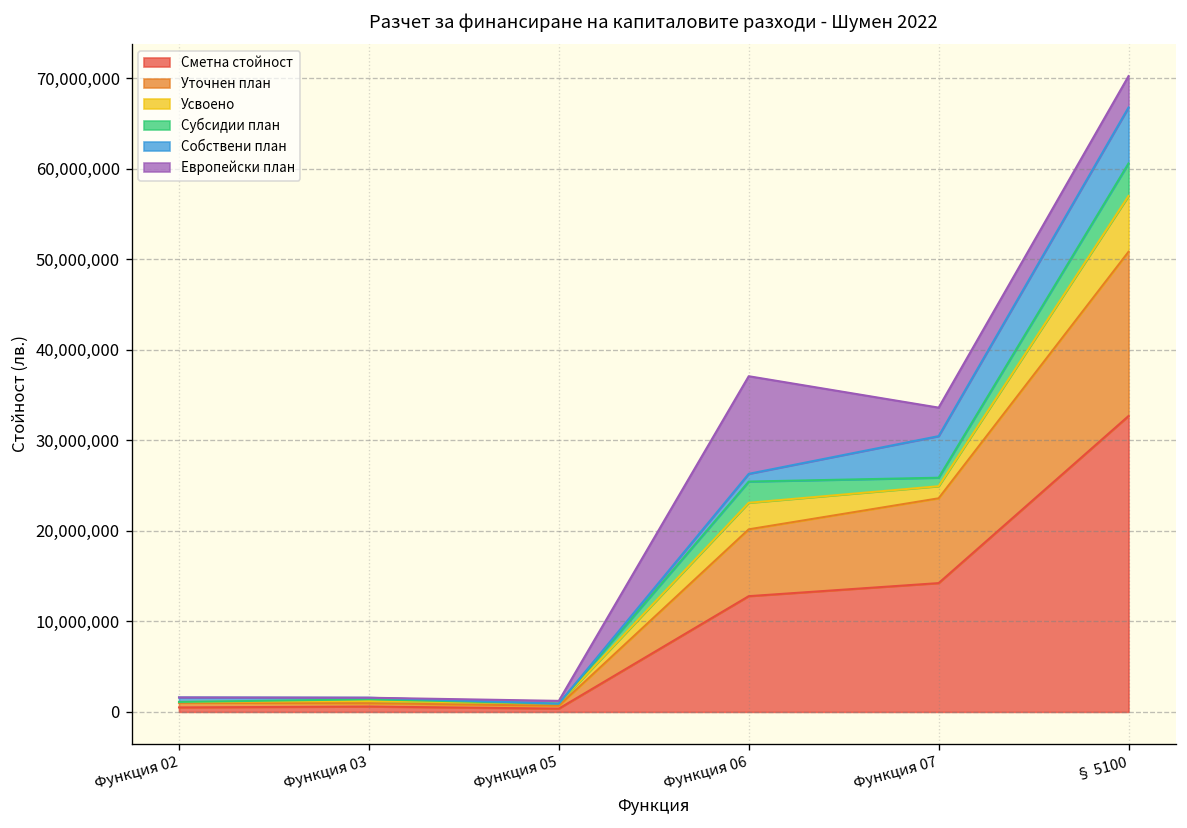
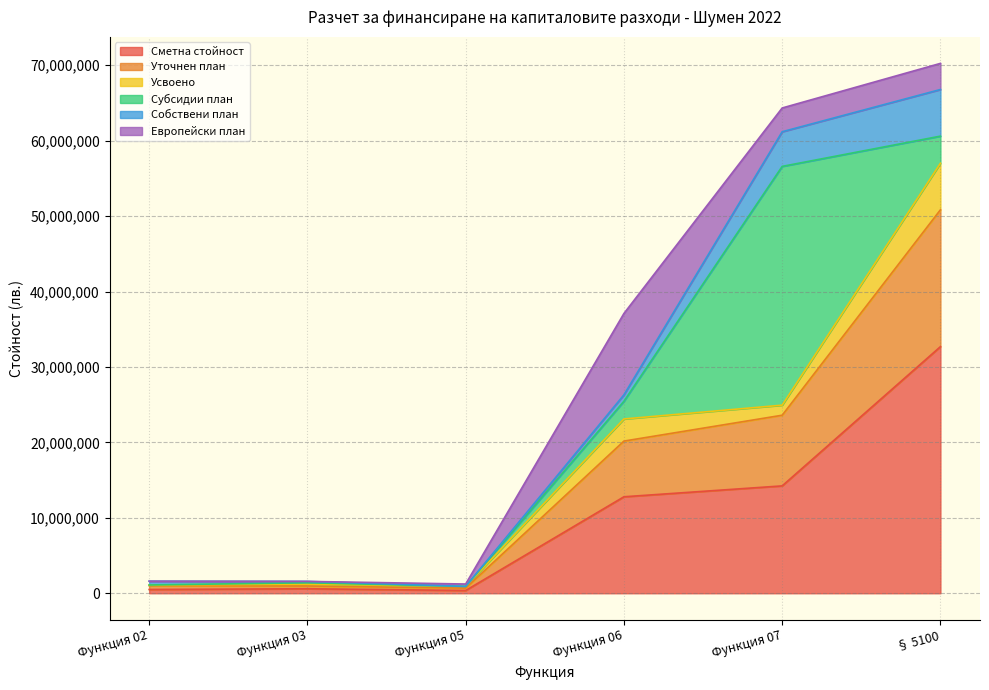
  {
    "Усвоено": {
      "Функция 06": "3,000,000",
      "Функция 07": "1,000,000",
      "§ 5100": "6,000,000"
    },
    "Субсидии план": {
      "Функция 06": "2,000,000",
-     "Функция 07": "1,000,000",
+     "Функция 07": "32,000,000",
      "§ 5100": "4,000,000"
    },
    "Собствени план": {
      "Функция 06": "1,000,000",
      "Функция 07": "5,000,000",
      "§ 5100": "6,000,000"
    },
    "Европейски план": {
      "Функция 06": "11,000,000",
      "Функция 07": "3,000,000",
      "§ 5100": "3,000,000"
    }
  }
